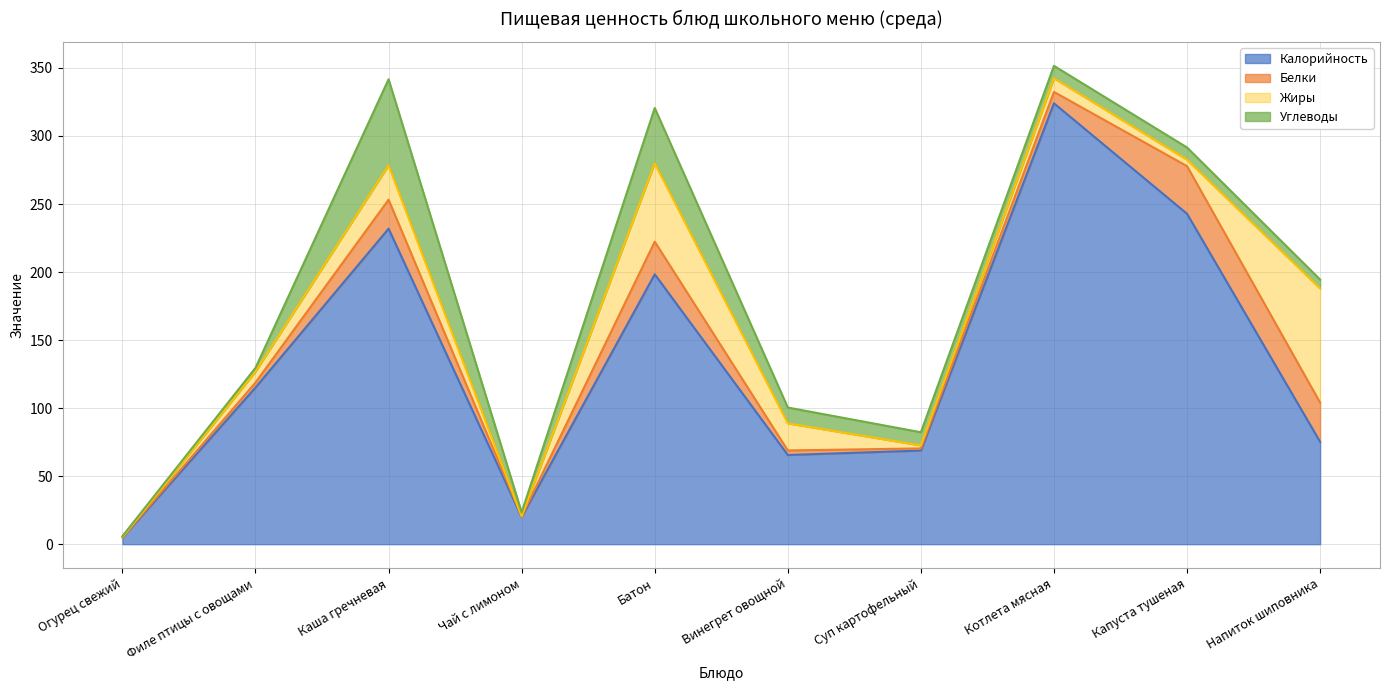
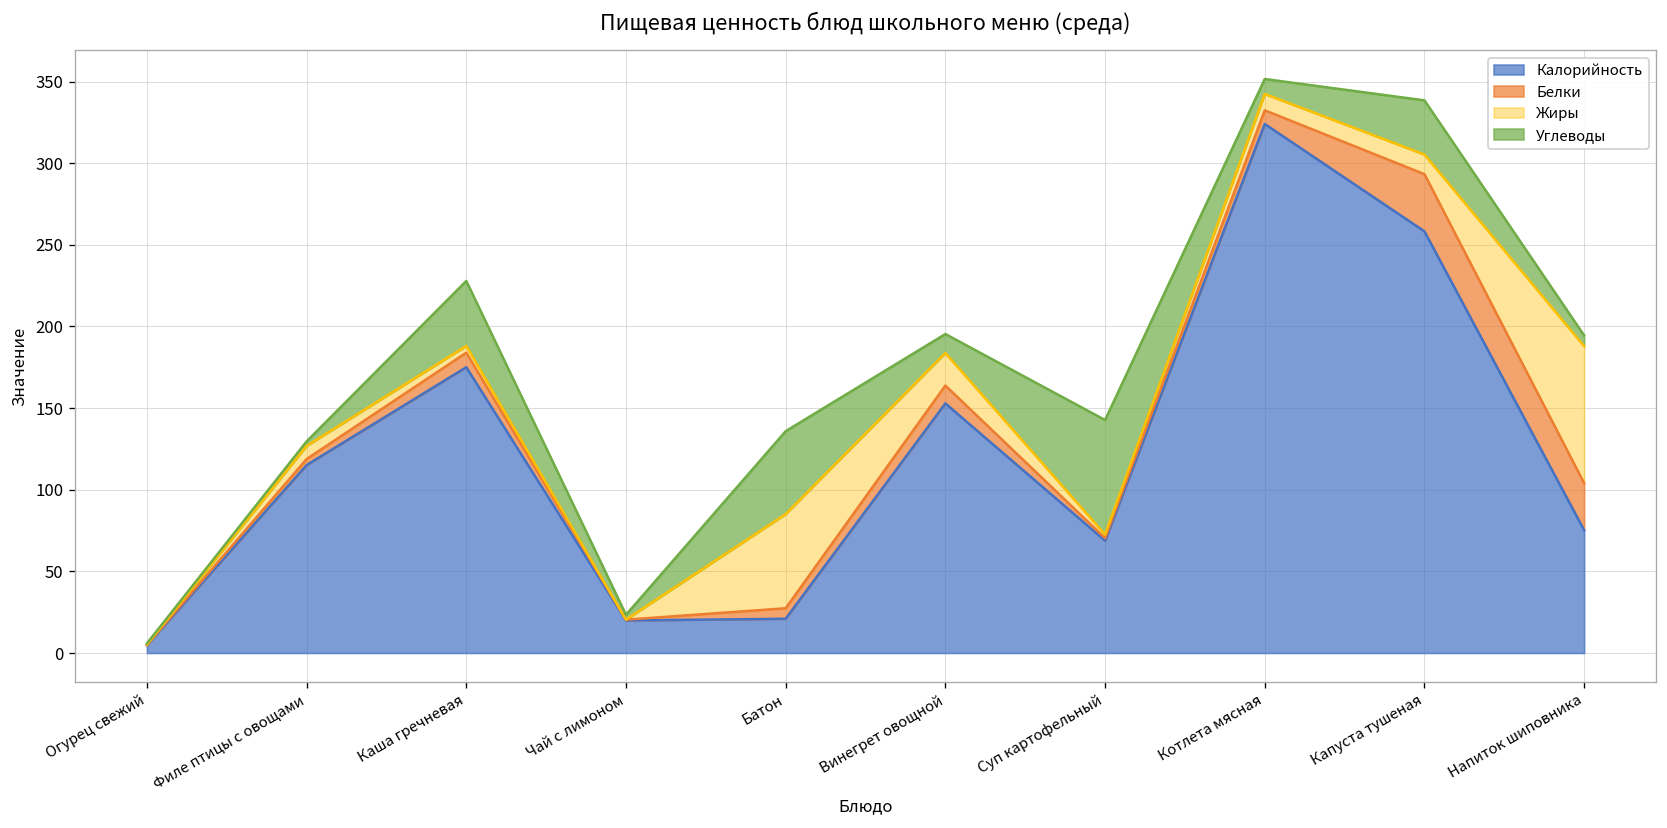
  {
    "Калорийность": {
      "Филе птицы с овощами": 115,
-     "Каша гречневая": 232,
-     "Батон": 198,
-     "Винегрет овощной": 66,
+     "Каша гречневая": 175,
+     "Батон": 21,
+     "Винегрет овощной": 153,
      "Котлета мясная": 324,
-     "Капуста тушеная": 243,
+     "Капуста тушеная": 258,
      "Напиток шиповника": 75
    },
    "Белки": {
      "Филе птицы с овощами": 4,
-     "Каша гречневая": 21,
-     "Батон": 24,
-     "Винегрет овощной": 3,
+     "Каша гречневая": 9,
+     "Батон": 6,
+     "Винегрет овощной": 11,
      "Котлета мясная": 8,
      "Капуста тушеная": 35,
      "Напиток шиповника": 29
    },
    "Жиры": {
      "Филе птицы с овощами": 8,
-     "Каша гречневая": 25,
+     "Каша гречневая": 4,
      "Батон": 58,
      "Винегрет овощной": 20,
      "Суп картофельный": 2,
      "Котлета мясная": 10,
-     "Капуста тушеная": 5,
+     "Капуста тушеная": 12,
      "Напиток шиповника": 84
    },
    "Углеводы": {
      "Филе птицы с овощами": 3,
-     "Каша гречневая": 63,
+     "Каша гречневая": 40,
      "Чай с лимоном": 3,
-     "Батон": 41,
+     "Батон": 51,
      "Винегрет овощной": 12,
-     "Суп картофельный": 10,
+     "Суп картофельный": 70,
      "Котлета мясная": 9,
-     "Капуста тушеная": 9,
+     "Капуста тушеная": 33,
      "Напиток шиповника": 7
    }
  }
